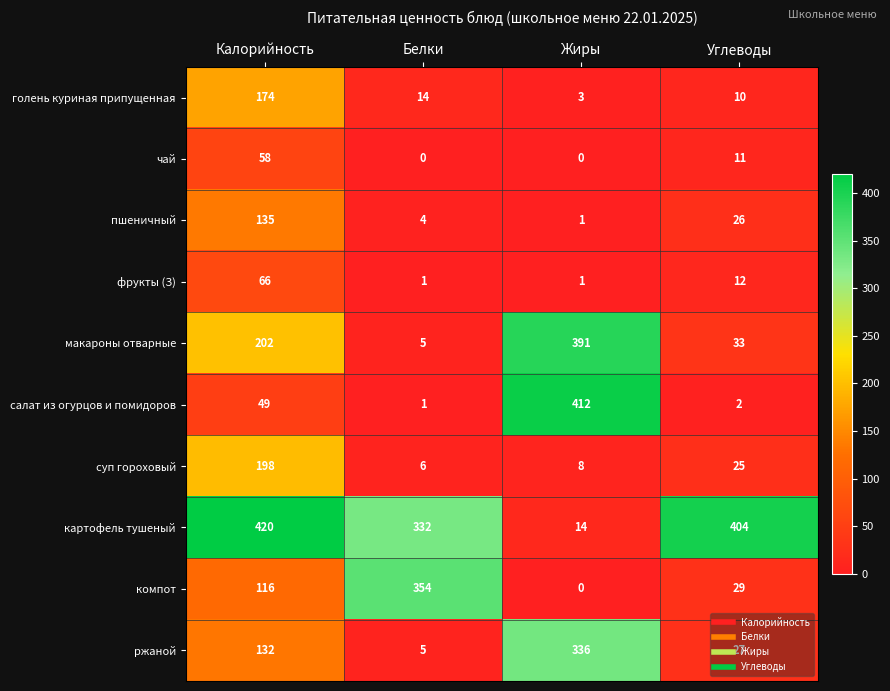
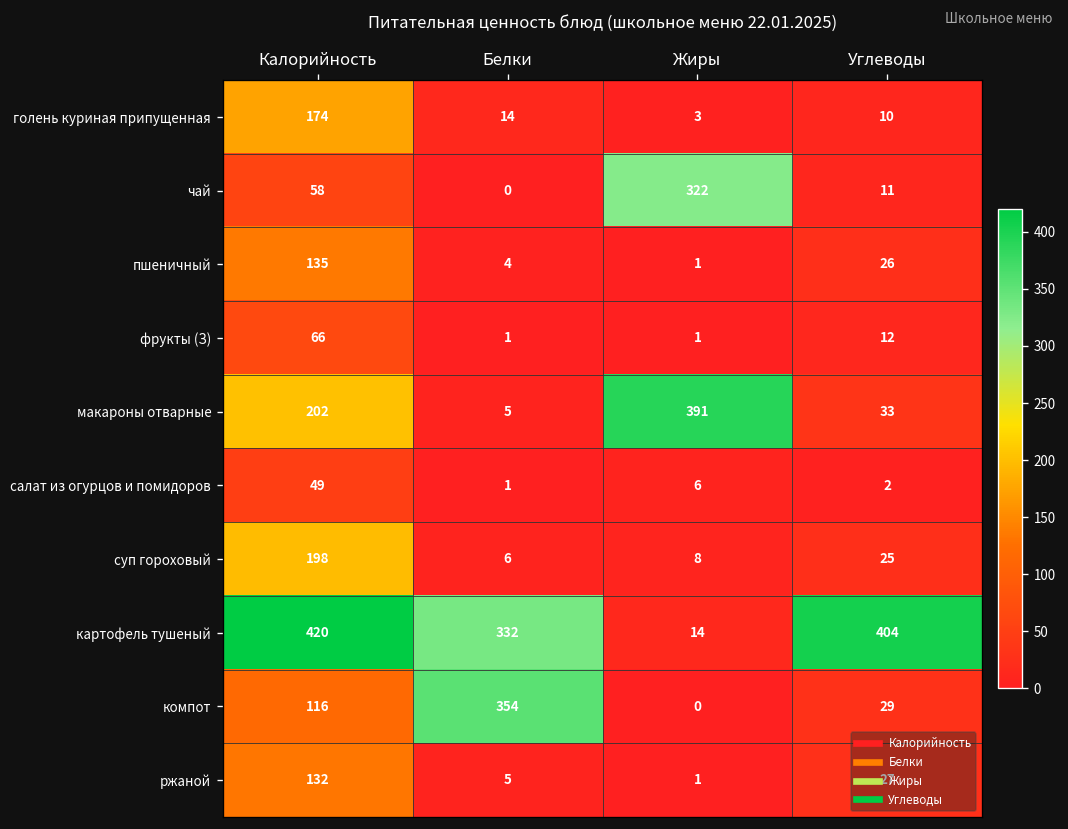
  {
    "голень куриная припущенная": {
      "Калорийность": 174,
      "Белки": 14,
      "Жиры": 3,
      "Углеводы": 10
    },
    "чай": {
      "Калорийность": 58,
      "Белки": 0,
-     "Жиры": 0,
+     "Жиры": 322,
      "Углеводы": 11
    },
    "пшеничный": {
      "Калорийность": 135,
      "Белки": 4,
      "Жиры": 1,
      "Углеводы": 26
    },
    "фрукты (З)": {
      "Калорийность": 66,
      "Белки": 1,
      "Жиры": 1,
      "Углеводы": 12
    },
    "макароны отварные": {
      "Калорийность": 202,
      "Белки": 5,
      "Жиры": 391,
      "Углеводы": 33
    },
    "салат из огурцов и помидоров": {
      "Калорийность": 49,
      "Белки": 1,
-     "Жиры": 412,
+     "Жиры": 6,
      "Углеводы": 2
    },
    "суп гороховый": {
      "Калорийность": 198,
      "Белки": 6,
      "Жиры": 8,
      "Углеводы": 25
    },
    "картофель тушеный": {
      "Калорийность": 420,
      "Белки": 332,
      "Жиры": 14,
      "Углеводы": 404
    },
    "компот": {
      "Калорийность": 116,
      "Белки": 354,
      "Жиры": 0,
      "Углеводы": 29
    },
    "ржаной": {
      "Калорийность": 132,
      "Белки": 5,
-     "Жиры": 336
+     "Жиры": 1
    }
  }
